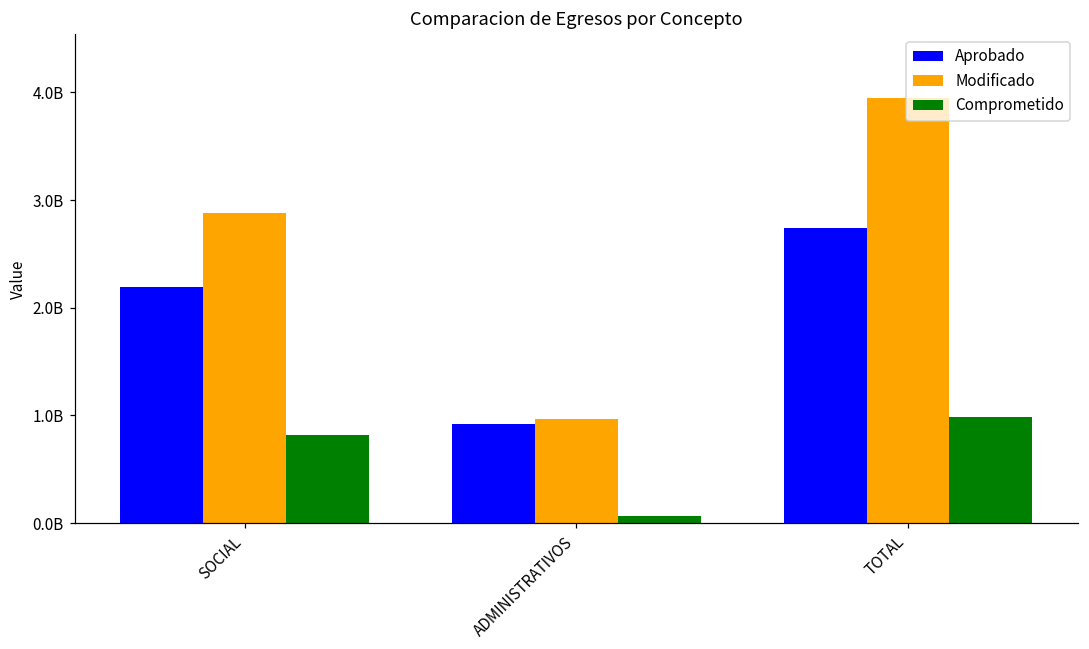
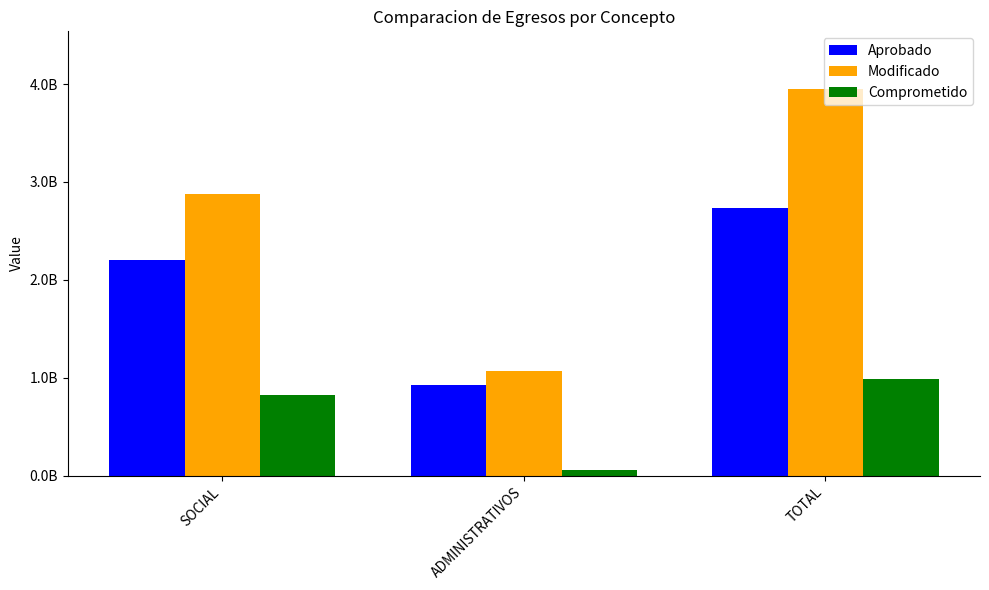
  {
    "Aprobado": {
      "SOCIAL": 2200000000,
      "ADMINISTRATIVOS": 900000000,
      "TOTAL": 2700000000
    },
    "Modificado": {
      "SOCIAL": 2900000000,
-     "ADMINISTRATIVOS": 1000000000
+     "ADMINISTRATIVOS": 1100000000
    },
    "Comprometido": {
      "SOCIAL": 800000000,
      "ADMINISTRATIVOS": 100000000,
      "TOTAL": 1000000000
    }
  }
